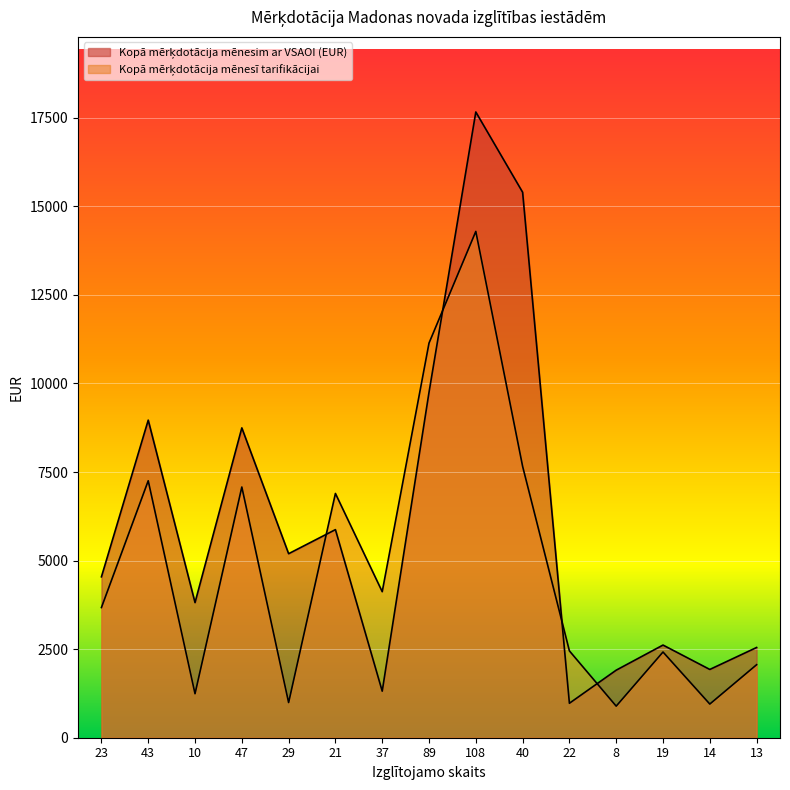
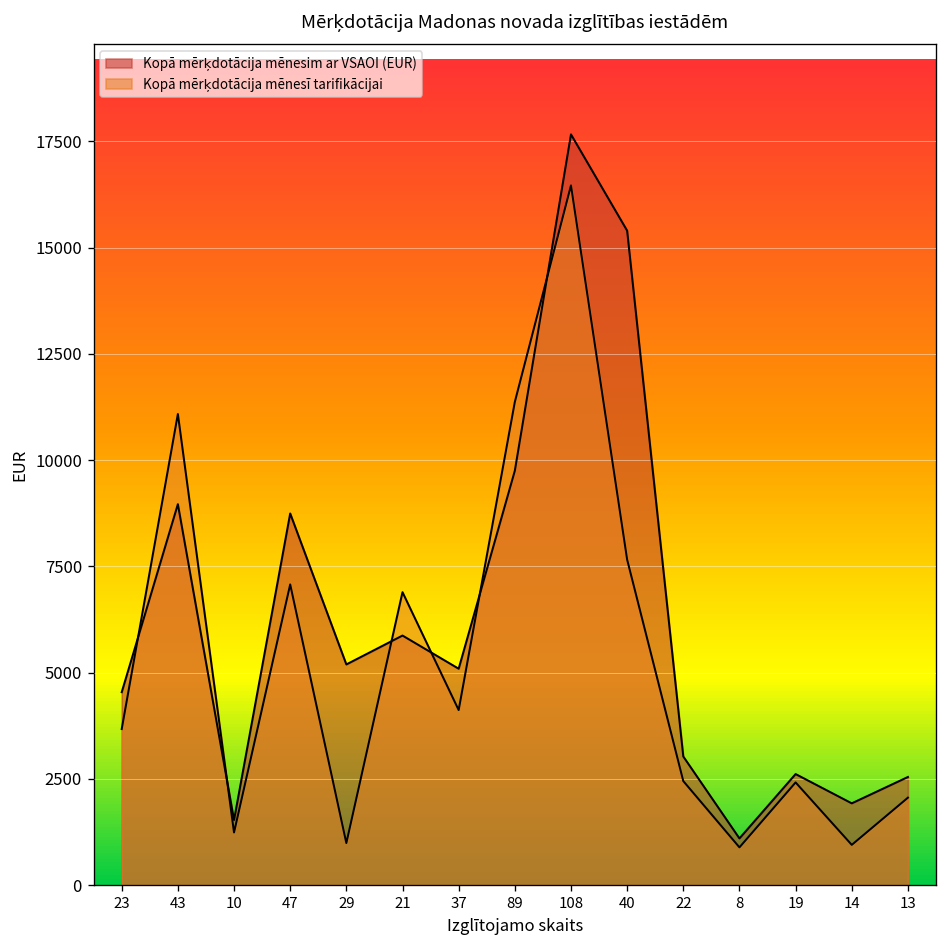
  {
    "Kopā mērķdotācija mēnesim ar VSAOI (EUR)": {
      "23": 4500,
      "43": 9000,
-     "10": 3800,
+     "10": 1500,
      "47": 8700,
      "29": 5200,
      "21": 5900,
-     "37": 1300,
+     "37": 5100,
      "89": 9800,
      "108": 17700,
      "40": 15400,
-     "22": 1000,
-     "8": 1900,
+     "22": 3000,
+     "8": 1100,
      "19": 2600,
      "14": 1900,
      "13": 2500
    },
    "Kopā mērķdotācija mēnesī tarifikācijai": {
      "23": 3700,
-     "43": 7300,
+     "43": 11100,
      "10": 1200,
      "47": 7100,
      "29": 1000,
      "21": 6900,
      "37": 4100,
-     "89": 11100,
-     "108": 14300,
+     "89": 11400,
+     "108": 16500,
      "40": 7700,
      "22": 2500,
      "8": 900,
      "19": 2400,
      "14": 1000,
      "13": 2100
    }
  }
